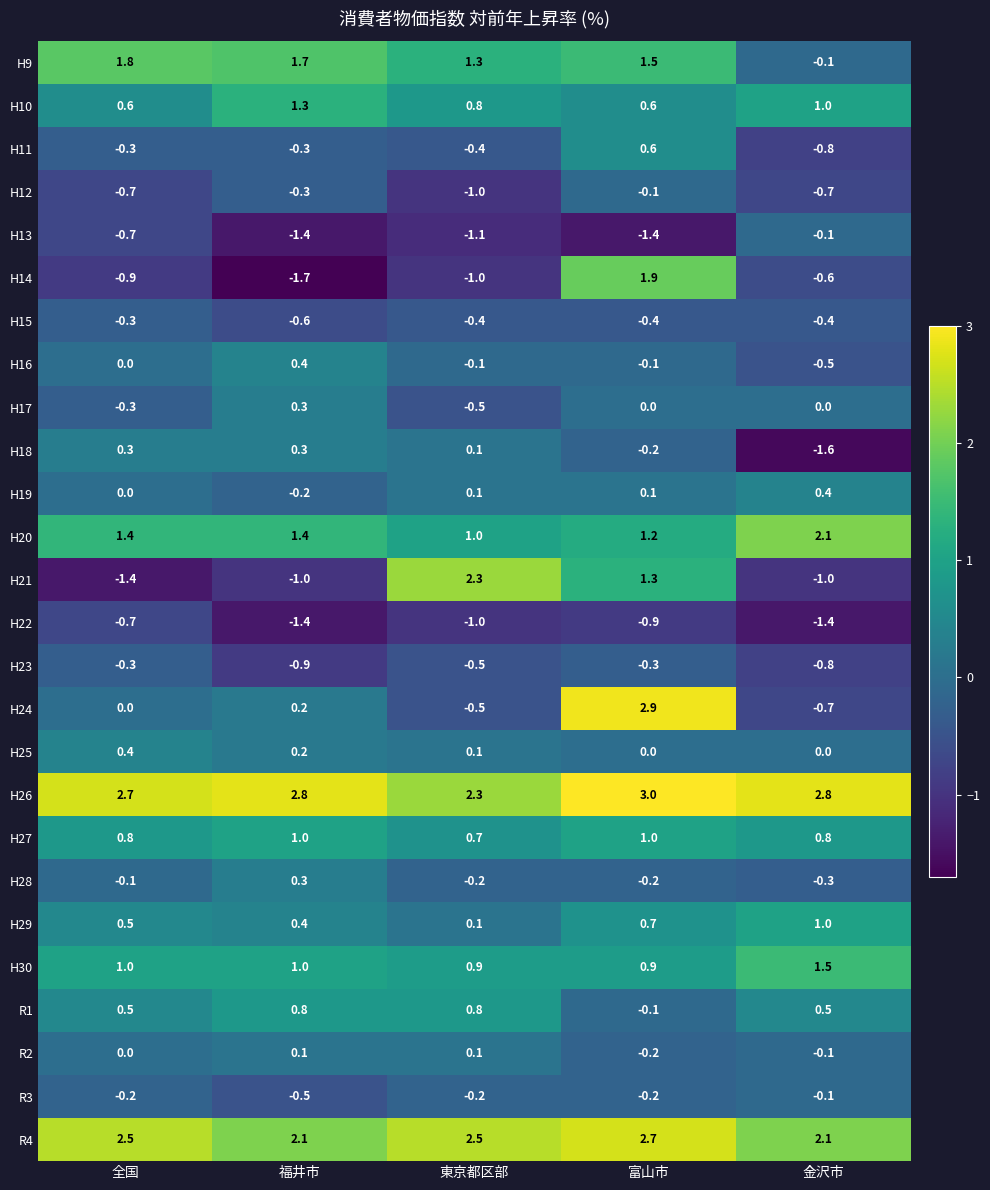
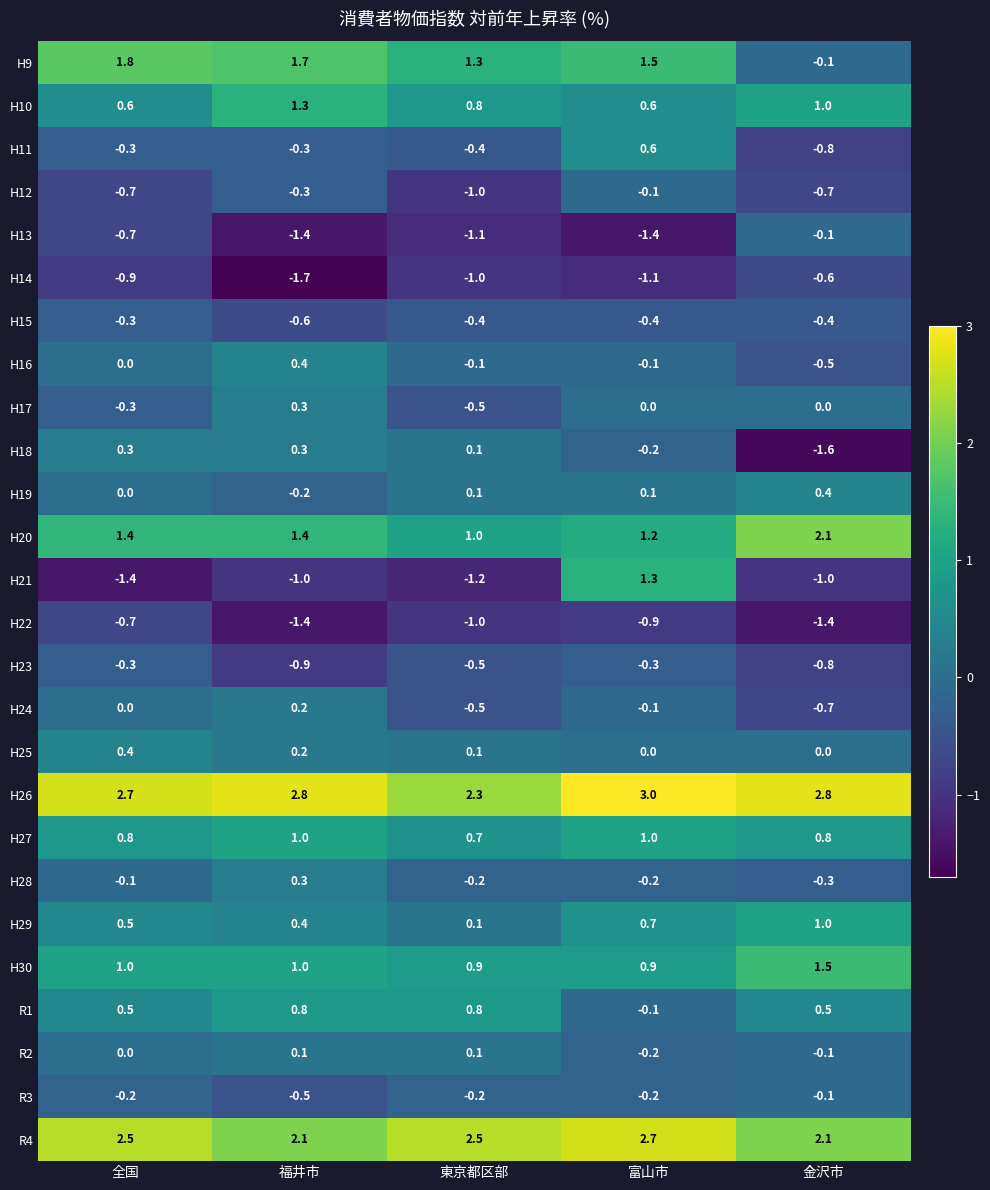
  {
    "H9": {
      "全国": 1.8,
      "福井市": 1.7,
      "東京都区部": 1.3,
      "富山市": 1.5,
      "金沢市": -0.1
    },
    "H10": {
      "全国": 0.6,
      "福井市": 1.3,
      "東京都区部": 0.8,
      "富山市": 0.6,
      "金沢市": 1.0
    },
    "H11": {
      "全国": -0.3,
      "福井市": -0.3,
      "東京都区部": -0.4,
      "富山市": 0.6,
      "金沢市": -0.8
    },
    "H12": {
      "全国": -0.7,
      "福井市": -0.3,
      "東京都区部": -1.0,
      "富山市": -0.1,
      "金沢市": -0.7
    },
    "H13": {
      "全国": -0.7,
      "福井市": -1.4,
      "東京都区部": -1.1,
      "富山市": -1.4,
      "金沢市": -0.1
    },
    "H14": {
      "全国": -0.9,
      "福井市": -1.7,
      "東京都区部": -1.0,
-     "富山市": 1.9,
+     "富山市": -1.1,
      "金沢市": -0.6
    },
    "H15": {
      "全国": -0.3,
      "福井市": -0.6,
      "東京都区部": -0.4,
      "富山市": -0.4,
      "金沢市": -0.4
    },
    "H16": {
      "全国": 0.0,
      "福井市": 0.4,
      "東京都区部": -0.1,
      "富山市": -0.1,
      "金沢市": -0.5
    },
    "H17": {
      "全国": -0.3,
      "福井市": 0.3,
      "東京都区部": -0.5,
      "富山市": 0.0,
      "金沢市": 0.0
    },
    "H18": {
      "全国": 0.3,
      "福井市": 0.3,
      "東京都区部": 0.1,
      "富山市": -0.2,
      "金沢市": -1.6
    },
    "H19": {
      "全国": 0.0,
      "福井市": -0.2,
      "東京都区部": 0.1,
      "富山市": 0.1,
      "金沢市": 0.4
    },
    "H20": {
      "全国": 1.4,
      "福井市": 1.4,
      "東京都区部": 1.0,
      "富山市": 1.2,
      "金沢市": 2.1
    },
    "H21": {
      "全国": -1.4,
      "福井市": -1.0,
-     "東京都区部": 2.3,
+     "東京都区部": -1.2,
      "富山市": 1.3,
      "金沢市": -1.0
    },
    "H22": {
      "全国": -0.7,
      "福井市": -1.4,
      "東京都区部": -1.0,
      "富山市": -0.9,
      "金沢市": -1.4
    },
    "H23": {
      "全国": -0.3,
      "福井市": -0.9,
      "東京都区部": -0.5,
      "富山市": -0.3,
      "金沢市": -0.8
    },
    "H24": {
      "全国": 0.0,
      "福井市": 0.2,
      "東京都区部": -0.5,
-     "富山市": 2.9,
+     "富山市": -0.1,
      "金沢市": -0.7
    },
    "H25": {
      "全国": 0.4,
      "福井市": 0.2,
      "東京都区部": 0.1,
      "富山市": 0.0,
      "金沢市": 0.0
    },
    "H26": {
      "全国": 2.7,
      "福井市": 2.8,
      "東京都区部": 2.3,
      "富山市": 3.0,
      "金沢市": 2.8
    },
    "H27": {
      "全国": 0.8,
      "福井市": 1.0,
      "東京都区部": 0.7,
      "富山市": 1.0,
      "金沢市": 0.8
    },
    "H28": {
      "全国": -0.1,
      "福井市": 0.3,
      "東京都区部": -0.2,
      "富山市": -0.2,
      "金沢市": -0.3
    },
    "H29": {
      "全国": 0.5,
      "福井市": 0.4,
      "東京都区部": 0.1,
      "富山市": 0.7,
      "金沢市": 1.0
    },
    "H30": {
      "全国": 1.0,
      "福井市": 1.0,
      "東京都区部": 0.9,
      "富山市": 0.9,
      "金沢市": 1.5
    },
    "R1": {
      "全国": 0.5,
      "福井市": 0.8,
      "東京都区部": 0.8,
      "富山市": -0.1,
      "金沢市": 0.5
    },
    "R2": {
      "全国": 0.0,
      "福井市": 0.1,
      "東京都区部": 0.1,
      "富山市": -0.2,
      "金沢市": -0.1
    },
    "R3": {
      "全国": -0.2,
      "福井市": -0.5,
      "東京都区部": -0.2,
      "富山市": -0.2,
      "金沢市": -0.1
    },
    "R4": {
      "全国": 2.5,
      "福井市": 2.1,
      "東京都区部": 2.5,
      "富山市": 2.7,
      "金沢市": 2.1
    }
  }
